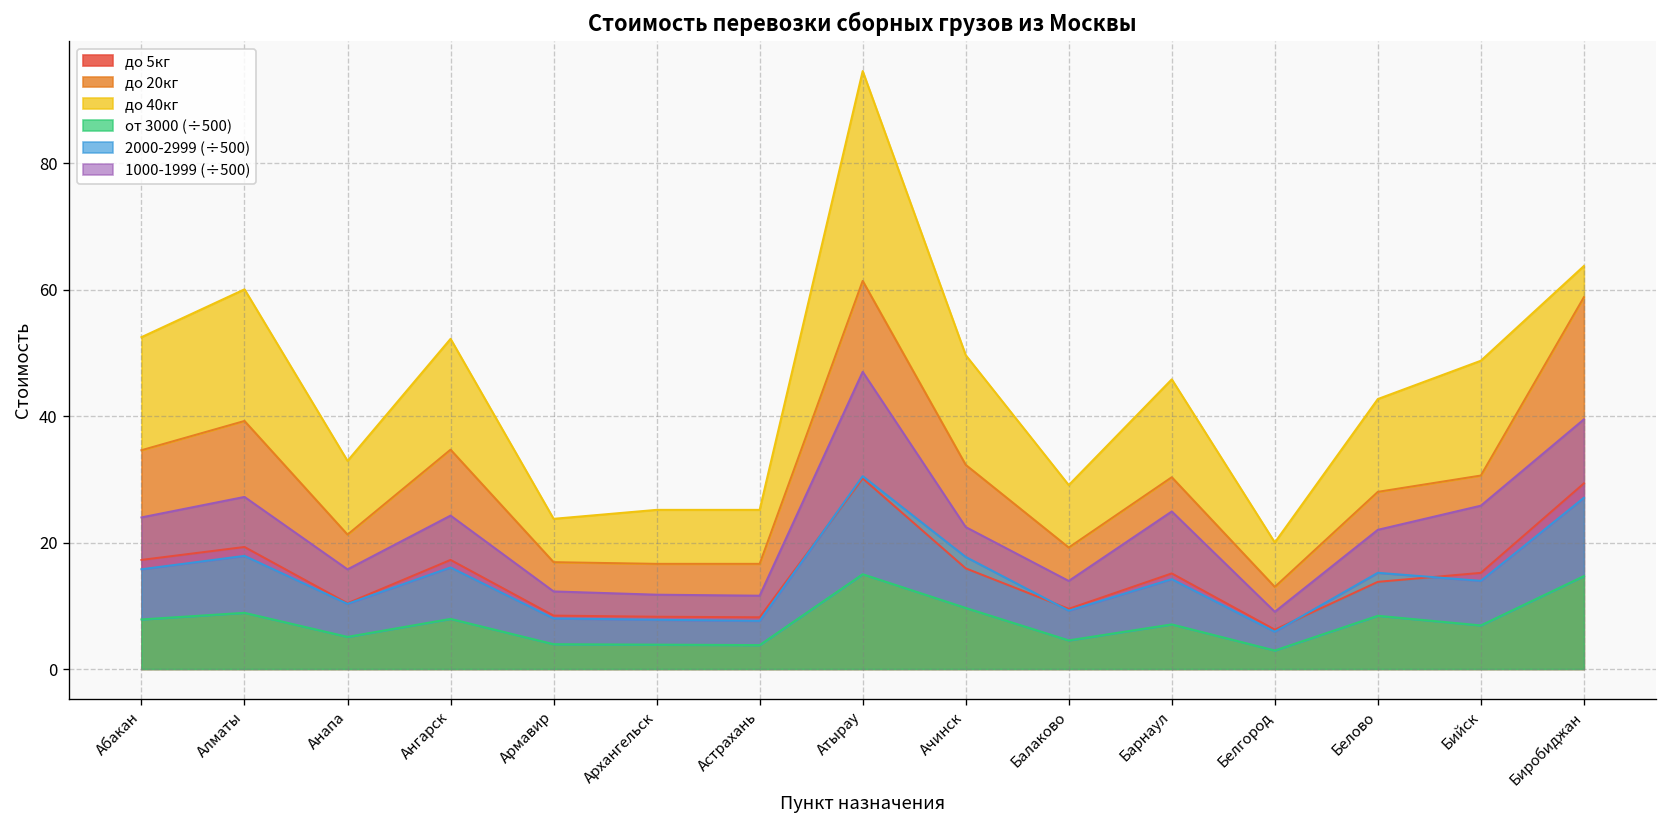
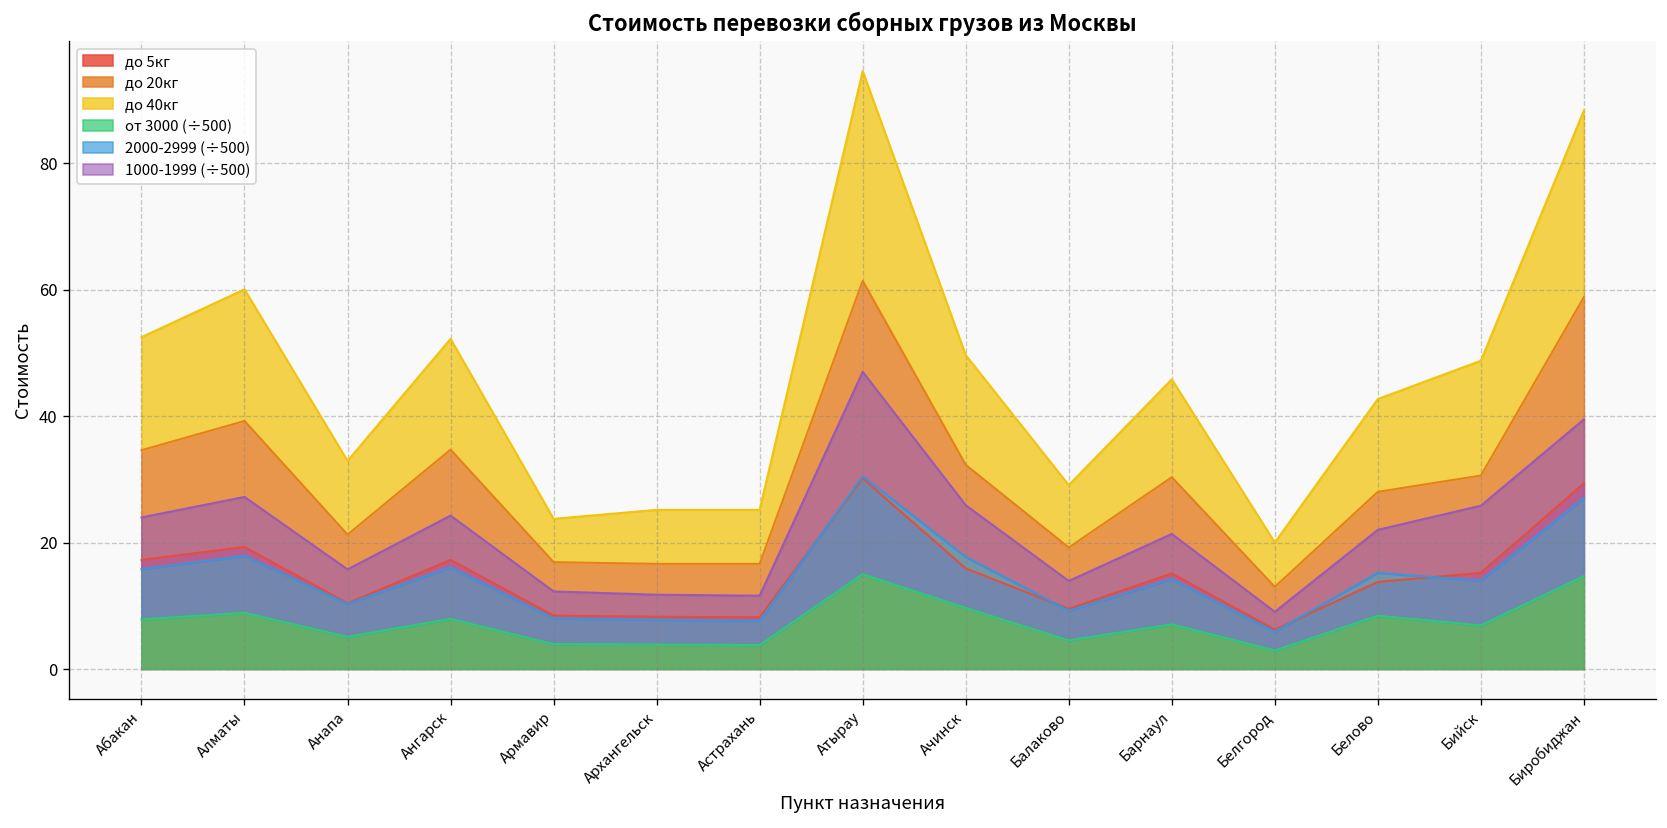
  {
    "до 40кг": {
      "Абакан": 18,
      "Алматы": 21,
      "Анапа": 12,
      "Ангарск": 18,
      "Армавир": 7,
      "Архангельск": 9,
      "Астрахань": 9,
      "Атырау": 33,
      "Ачинск": 17,
      "Балаково": 10,
      "Барнаул": 15,
      "Белгород": 7,
      "Белово": 15,
      "Бийск": 18,
-     "Биробиджан": 5
+     "Биробиджан": 30
    },
    "от 3000 (÷500)": {
      "Абакан": 8,
      "Алматы": 9,
      "Анапа": 5,
      "Ангарск": 8,
      "Армавир": 4,
      "Архангельск": 4,
      "Астрахань": 4,
      "Атырау": 15,
      "Ачинск": 10,
      "Балаково": 5,
      "Барнаул": 7,
      "Белгород": 3,
      "Белово": 8,
      "Бийск": 7,
      "Биробиджан": 15
    },
    "2000-2999 (÷500)": {
      "Абакан": 8,
      "Алматы": 9,
      "Ангарск": 8,
      "Архангельск": 4,
      "Астрахань": 4,
      "Ачинск": 8,
      "Барнаул": 7,
      "Белово": 7,
      "Бийск": 7,
      "Биробиджан": 12
    },
    "1000-1999 (÷500)": {
      "Абакан": 8,
      "Алматы": 9,
      "Анапа": 5,
      "Ангарск": 8,
      "Армавир": 4,
      "Архангельск": 4,
      "Астрахань": 4,
      "Атырау": 17,
-     "Ачинск": 5,
+     "Ачинск": 8,
      "Балаково": 5,
-     "Барнаул": 11,
+     "Барнаул": 7,
      "Белгород": 3,
      "Белово": 7,
      "Бийск": 12,
      "Биробиджан": 12
    }
  }
